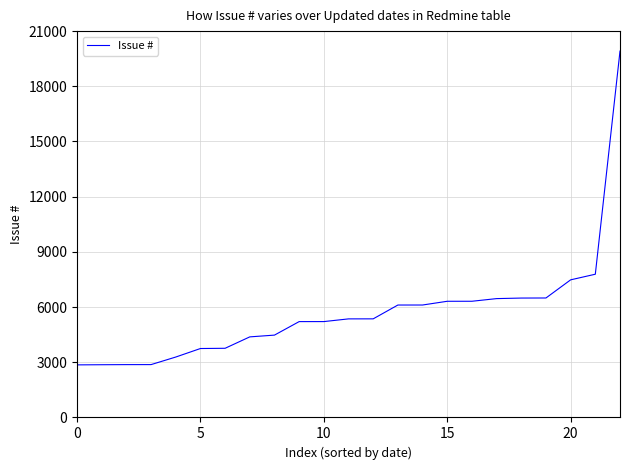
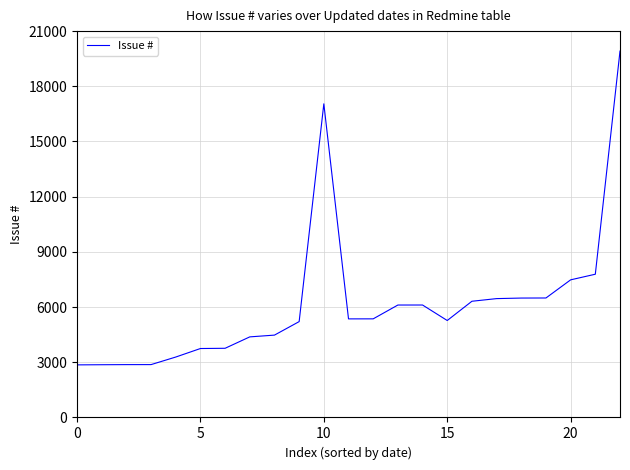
  {
    "0": 2900,
    "5": 3700,
-   "10": 5200,
-   "15": 6300,
+   "10": 17000,
+   "15": 5300,
    "20": 7500
  }
